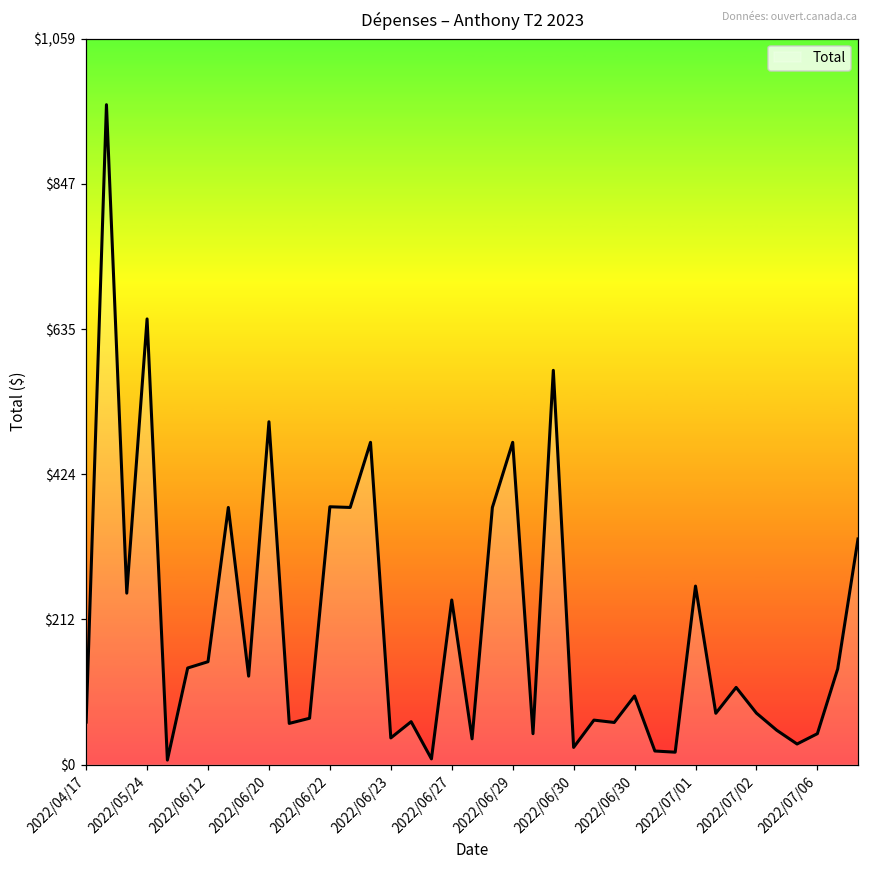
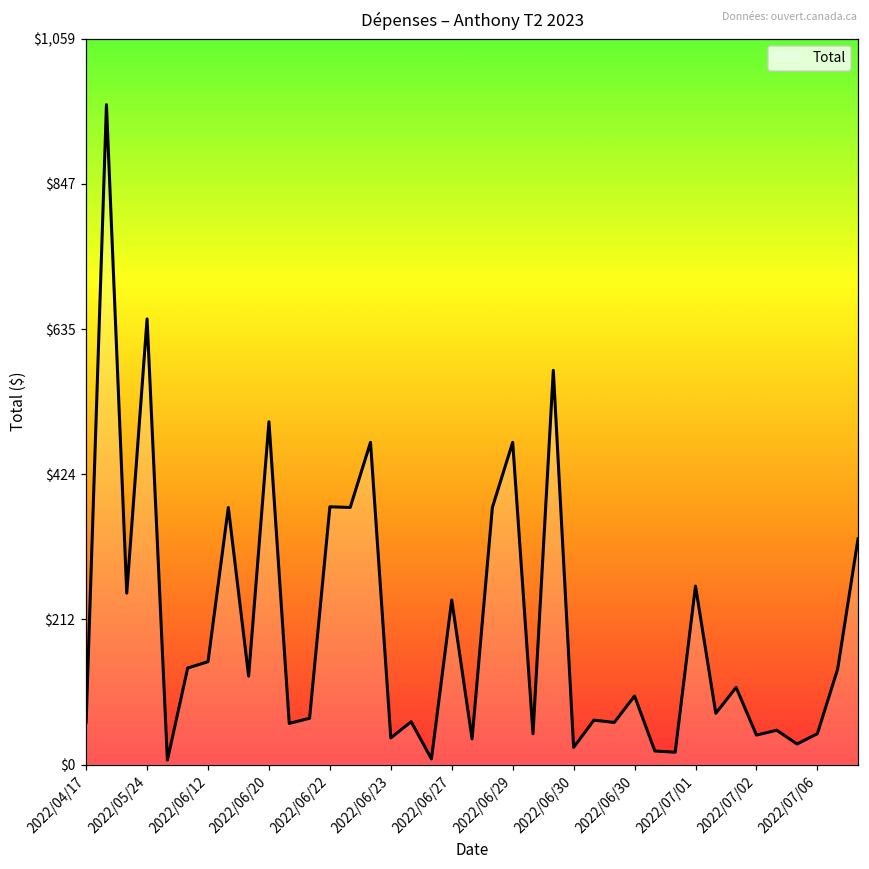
  {
    "2022/04/17": "$60",
    "2022/05/24": "$650",
    "2022/06/20": "$500",
    "2022/06/23": "$40",
-   "2022/07/02": "$80",
+   "2022/07/02": "$40",
    "2022/07/06": "$50"
  }
